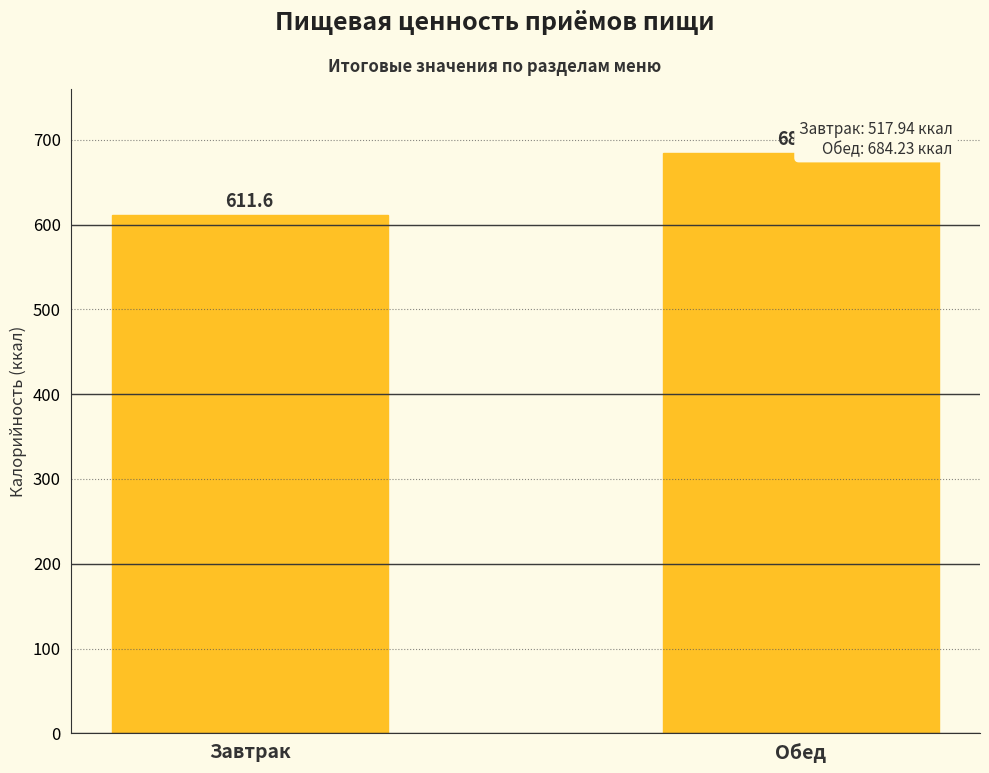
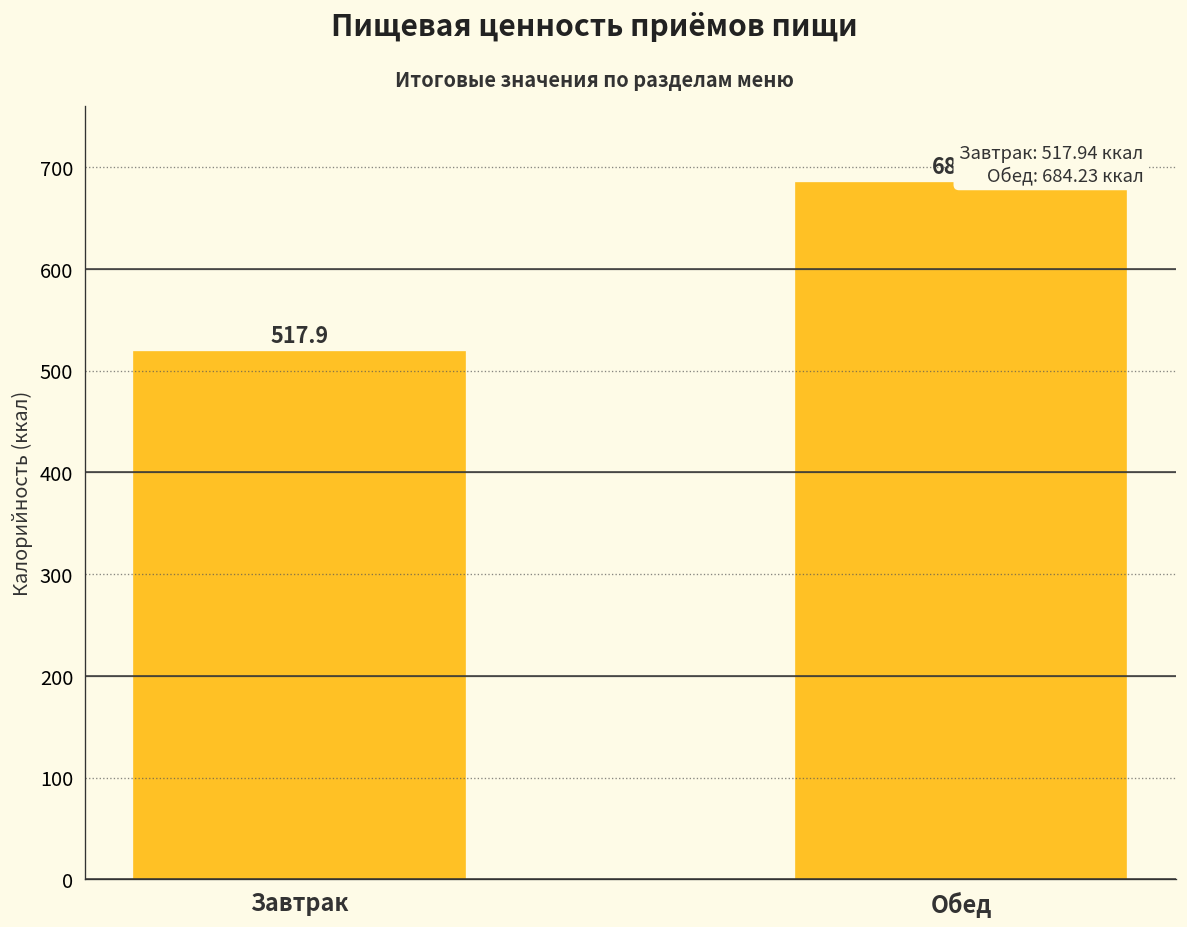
  {
-   "Завтрак": 611.6
+   "Завтрак": 517.9
  }
